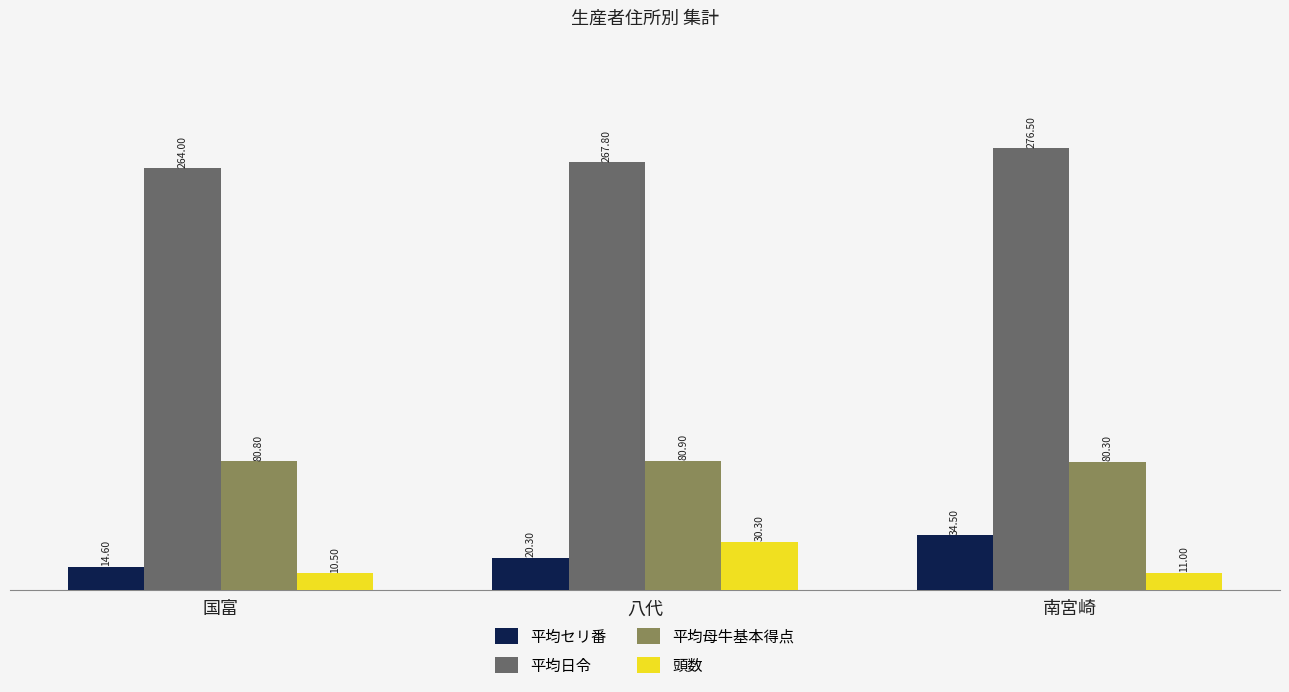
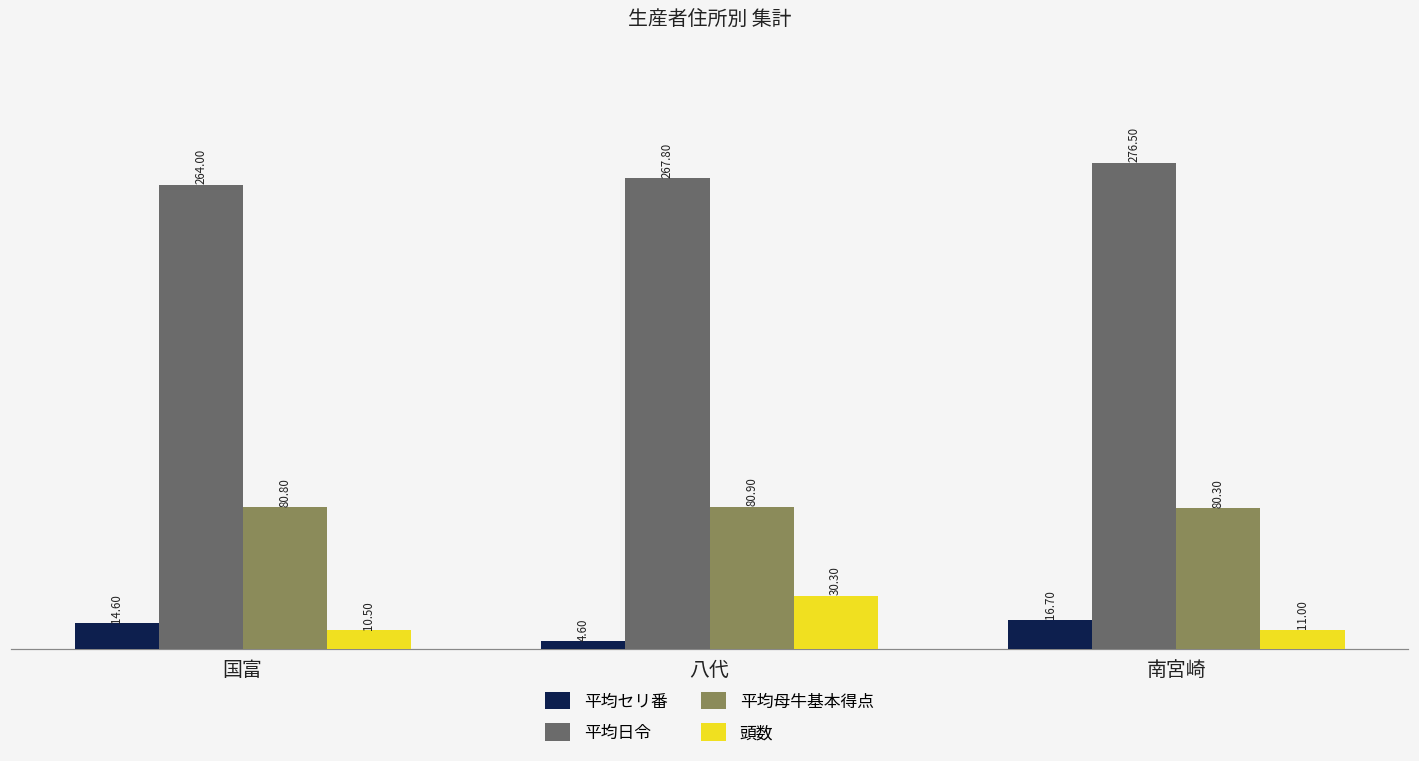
  {
    "平均セリ番": {
      "国富": 14.60,
-     "八代": 20.30,
-     "南宮崎": 34.50
+     "八代": 4.60,
+     "南宮崎": 16.70
    },
    "頭数": {
      "国富": 10.50,
      "八代": 30.30,
      "南宮崎": 11.00
    }
  }
